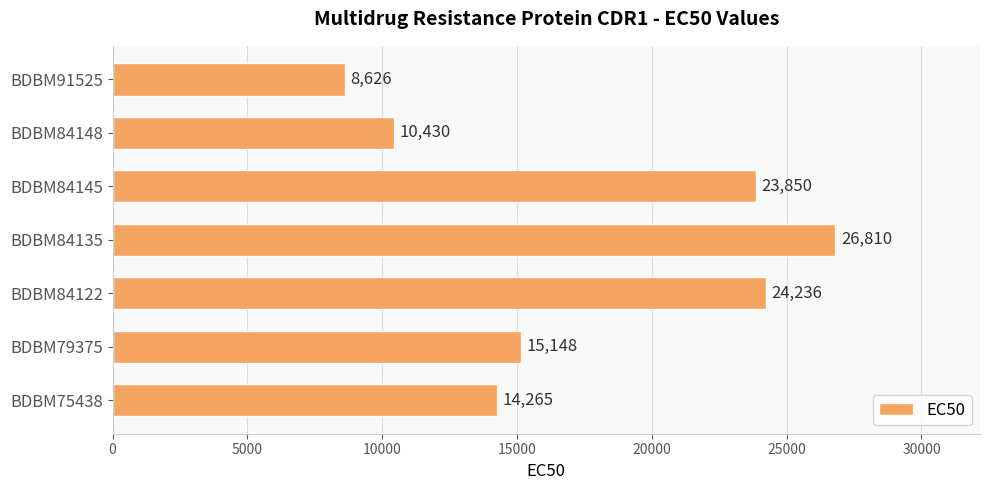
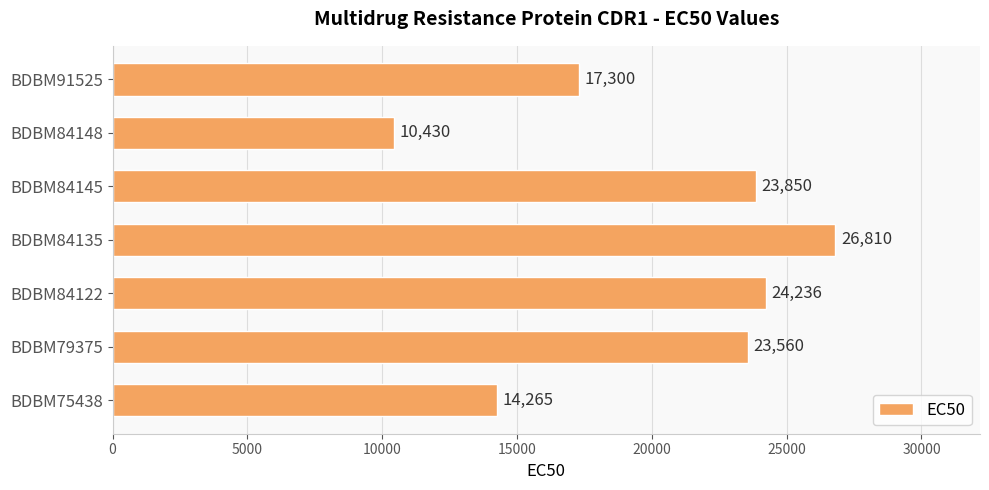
  {
-   "BDBM91525": "8,626",
+   "BDBM91525": "17,300",
    "BDBM84148": "10,430",
    "BDBM84145": "23,850",
    "BDBM84135": "26,810",
    "BDBM84122": "24,236",
-   "BDBM79375": "15,148",
+   "BDBM79375": "23,560",
    "BDBM75438": "14,265"
  }
